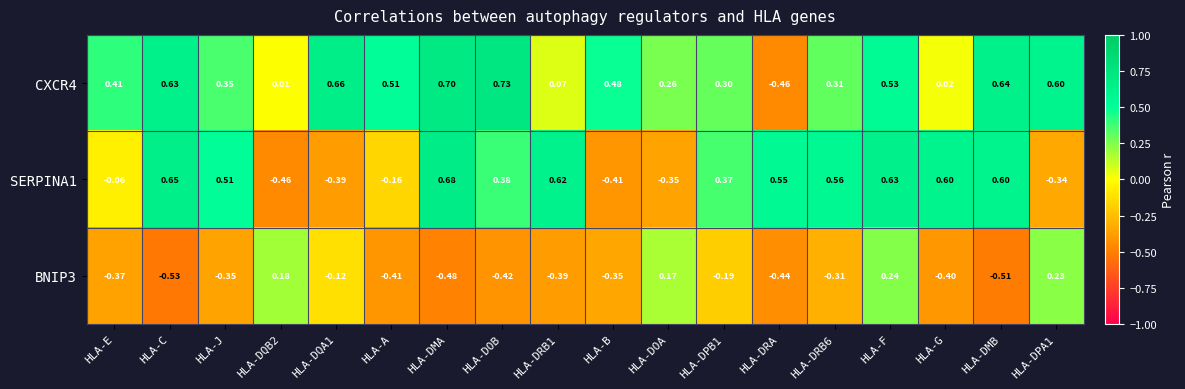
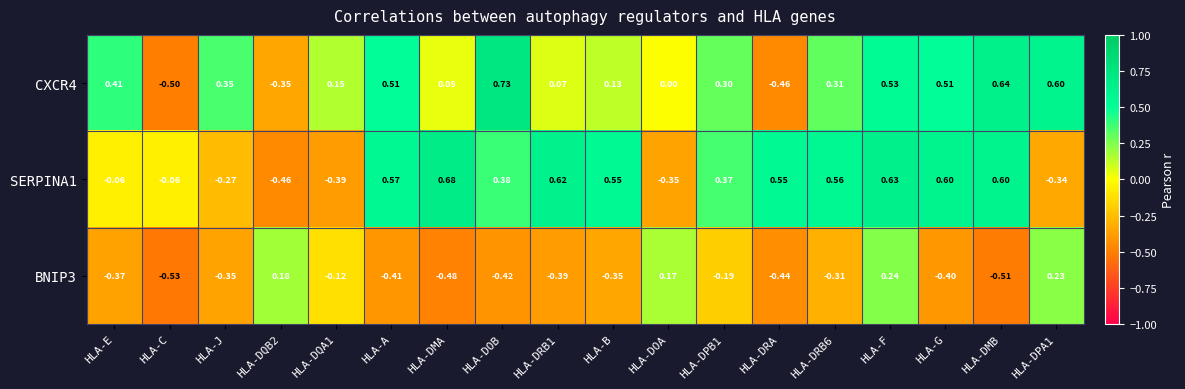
  {
    "CXCR4": {
      "HLA-E": 0.41,
-     "HLA-C": 0.63,
+     "HLA-C": -0.50,
      "HLA-J": 0.35,
-     "HLA-DQB2": 0.01,
-     "HLA-DQA1": 0.66,
+     "HLA-DQB2": -0.35,
+     "HLA-DQA1": 0.15,
      "HLA-A": 0.51,
-     "HLA-DMA": 0.70,
+     "HLA-DMA": 0.05,
      "HLA-DOB": 0.73,
      "HLA-DRB1": 0.07,
-     "HLA-B": 0.48,
-     "HLA-DOA": 0.26,
+     "HLA-B": 0.13,
+     "HLA-DOA": 0.00,
      "HLA-DPB1": 0.30,
      "HLA-DRA": -0.46,
      "HLA-DRB6": 0.31,
      "HLA-F": 0.53,
-     "HLA-G": 0.02,
+     "HLA-G": 0.51,
      "HLA-DMB": 0.64,
      "HLA-DPA1": 0.60
    },
    "SERPINA1": {
      "HLA-E": -0.06,
-     "HLA-C": 0.65,
-     "HLA-J": 0.51,
+     "HLA-C": -0.06,
+     "HLA-J": -0.27,
      "HLA-DQB2": -0.46,
      "HLA-DQA1": -0.39,
-     "HLA-A": -0.16,
+     "HLA-A": 0.57,
      "HLA-DMA": 0.68,
      "HLA-DOB": 0.38,
      "HLA-DRB1": 0.62,
-     "HLA-B": -0.41,
+     "HLA-B": 0.55,
      "HLA-DOA": -0.35,
      "HLA-DPB1": 0.37,
      "HLA-DRA": 0.55,
      "HLA-DRB6": 0.56,
      "HLA-F": 0.63,
      "HLA-G": 0.60,
      "HLA-DMB": 0.60,
      "HLA-DPA1": -0.34
    },
    "BNIP3": {
      "HLA-E": -0.37,
      "HLA-C": -0.53,
      "HLA-J": -0.35,
      "HLA-DQB2": 0.18,
      "HLA-DQA1": -0.12,
      "HLA-A": -0.41,
      "HLA-DMA": -0.48,
      "HLA-DOB": -0.42,
      "HLA-DRB1": -0.39,
      "HLA-B": -0.35,
      "HLA-DOA": 0.17,
      "HLA-DPB1": -0.19,
      "HLA-DRA": -0.44,
      "HLA-DRB6": -0.31,
      "HLA-F": 0.24,
      "HLA-G": -0.40,
      "HLA-DMB": -0.51,
      "HLA-DPA1": 0.23
    }
  }
